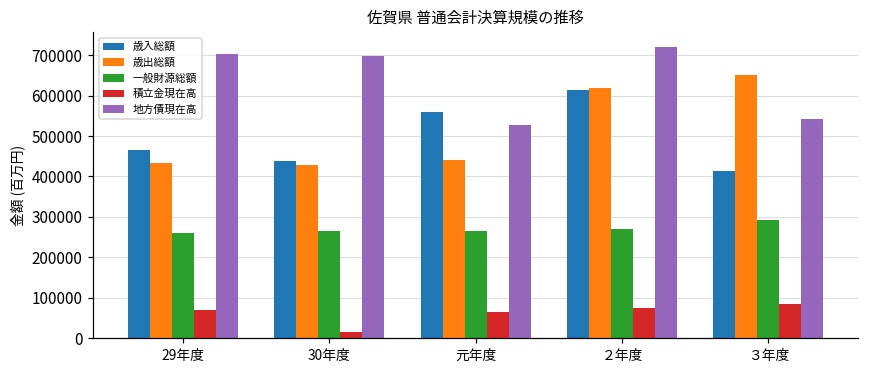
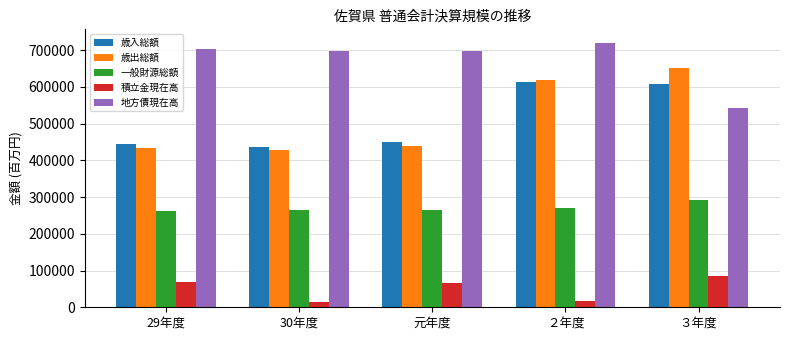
  {
    "歳入総額": {
-     "29年度": 470000,
+     "29年度": 440000,
      "30年度": 440000,
-     "元年度": 560000,
+     "元年度": 450000,
      "２年度": 610000,
-     "３年度": 410000
+     "３年度": 610000
    },
    "歳出総額": {
      "29年度": 430000,
      "30年度": 430000,
      "元年度": 440000,
      "２年度": 620000,
      "３年度": 650000
    },
    "一般財源総額": {
      "29年度": 260000,
      "30年度": 270000,
      "元年度": 270000,
      "２年度": 270000,
      "３年度": 290000
    },
    "積立金現在高": {
      "29年度": 70000,
      "30年度": 10000,
      "元年度": 70000,
-     "２年度": 70000,
+     "２年度": 20000,
      "３年度": 80000
    },
    "地方債現在高": {
      "29年度": 700000,
      "30年度": 700000,
-     "元年度": 530000,
+     "元年度": 700000,
      "２年度": 720000,
      "３年度": 540000
    }
  }
